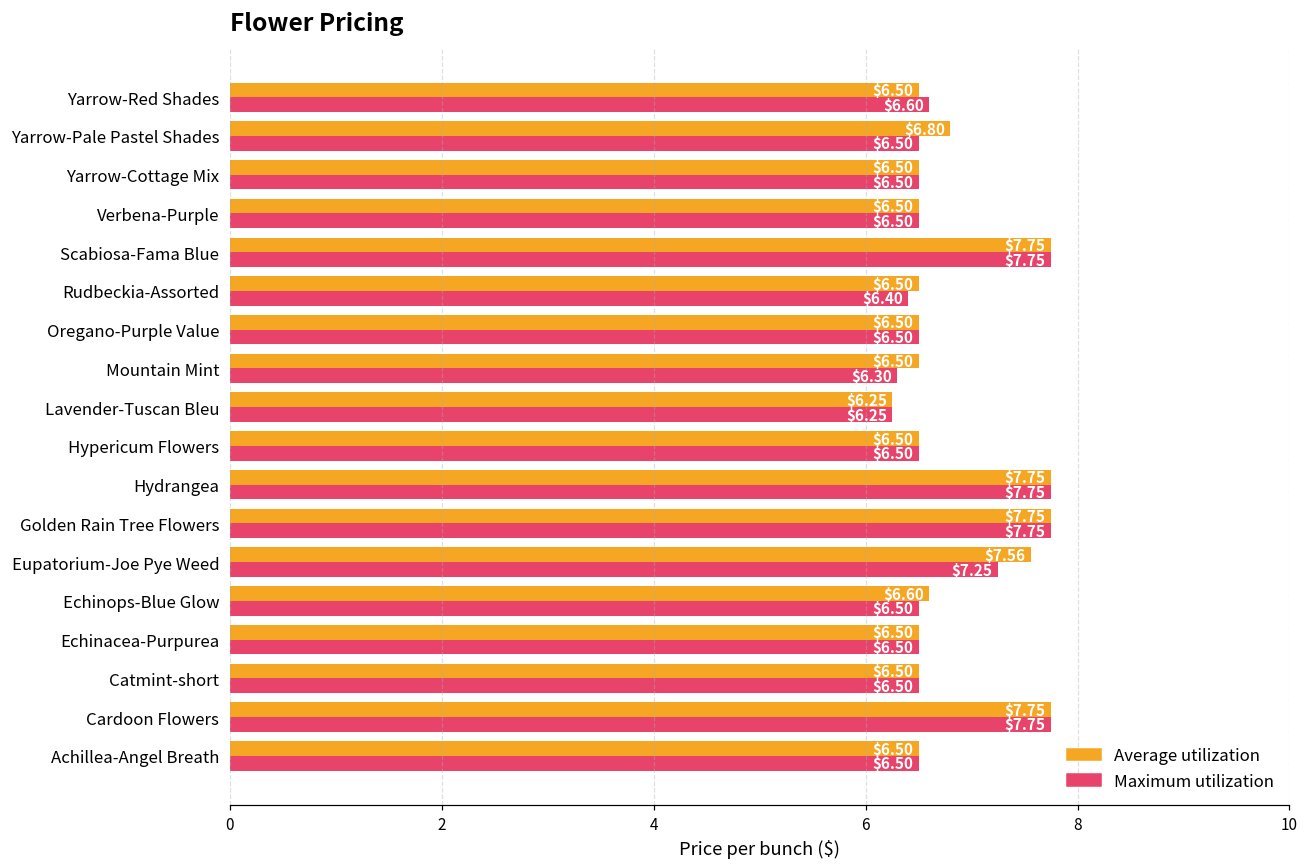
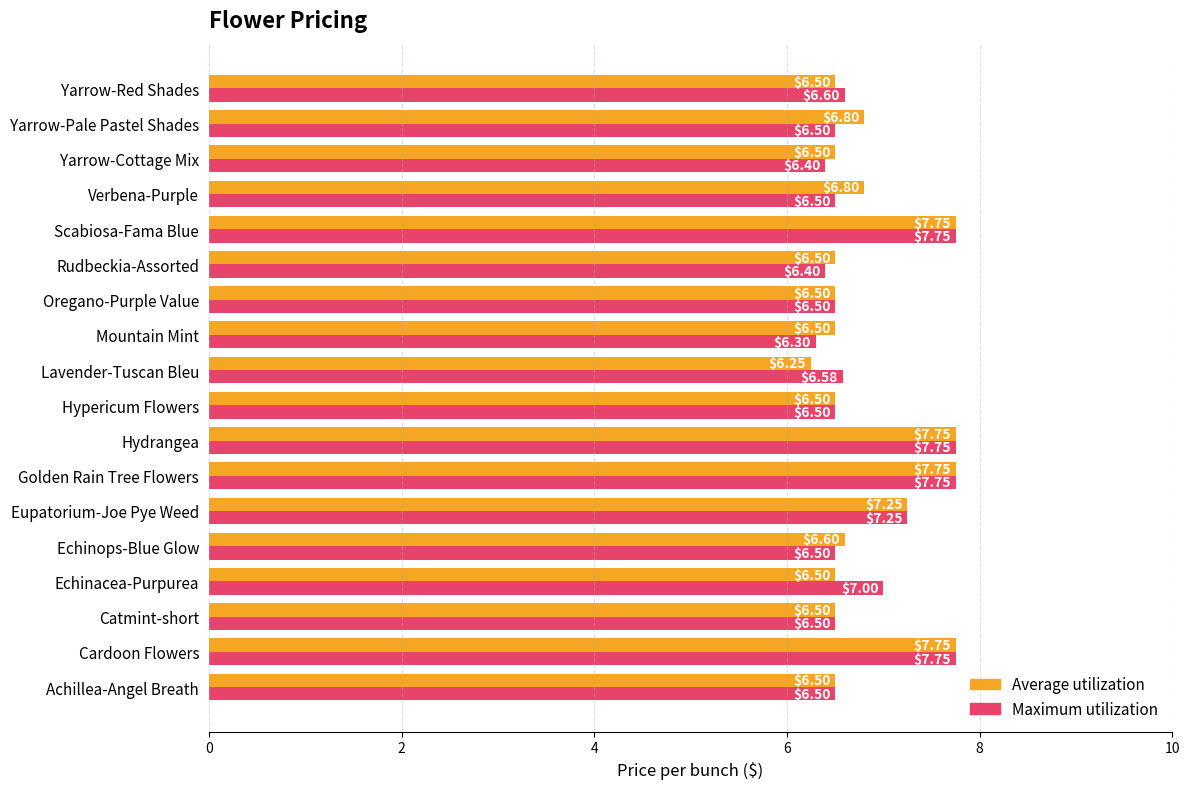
  {
    "Average utilization": {
      "Yarrow-Red Shades": "$6.50",
      "Yarrow-Pale Pastel Shades": "$6.80",
      "Yarrow-Cottage Mix": "$6.50",
-     "Verbena-Purple": "$6.50",
+     "Verbena-Purple": "$6.80",
      "Scabiosa-Fama Blue": "$7.75",
      "Rudbeckia-Assorted": "$6.50",
      "Oregano-Purple Value": "$6.50",
      "Mountain Mint": "$6.50",
      "Lavender-Tuscan Bleu": "$6.25",
      "Hypericum Flowers": "$6.50",
      "Hydrangea": "$7.75",
      "Golden Rain Tree Flowers": "$7.75",
-     "Eupatorium-Joe Pye Weed": "$7.56",
+     "Eupatorium-Joe Pye Weed": "$7.25",
      "Echinops-Blue Glow": "$6.60",
      "Echinacea-Purpurea": "$6.50",
      "Catmint-short": "$6.50",
      "Cardoon Flowers": "$7.75",
      "Achillea-Angel Breath": "$6.50"
    },
    "Maximum utilization": {
      "Yarrow-Red Shades": "$6.60",
      "Yarrow-Pale Pastel Shades": "$6.50",
-     "Yarrow-Cottage Mix": "$6.50",
+     "Yarrow-Cottage Mix": "$6.40",
      "Verbena-Purple": "$6.50",
      "Scabiosa-Fama Blue": "$7.75",
      "Rudbeckia-Assorted": "$6.40",
      "Oregano-Purple Value": "$6.50",
      "Mountain Mint": "$6.30",
-     "Lavender-Tuscan Bleu": "$6.25",
+     "Lavender-Tuscan Bleu": "$6.58",
      "Hypericum Flowers": "$6.50",
      "Hydrangea": "$7.75",
      "Golden Rain Tree Flowers": "$7.75",
      "Eupatorium-Joe Pye Weed": "$7.25",
      "Echinops-Blue Glow": "$6.50",
-     "Echinacea-Purpurea": "$6.50",
+     "Echinacea-Purpurea": "$7.00",
      "Catmint-short": "$6.50",
      "Cardoon Flowers": "$7.75",
      "Achillea-Angel Breath": "$6.50"
    }
  }
